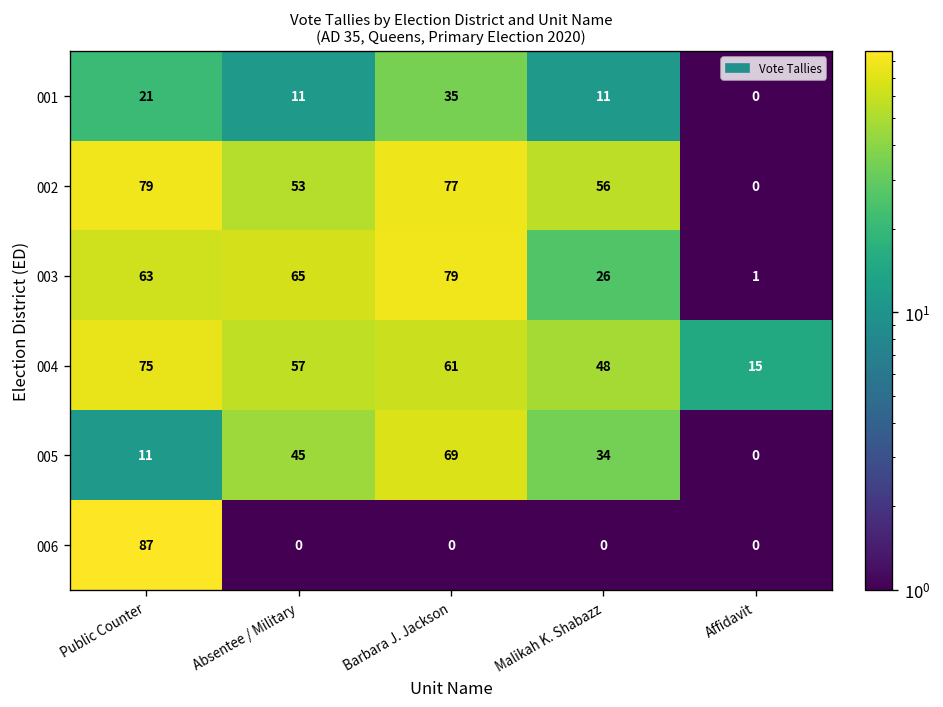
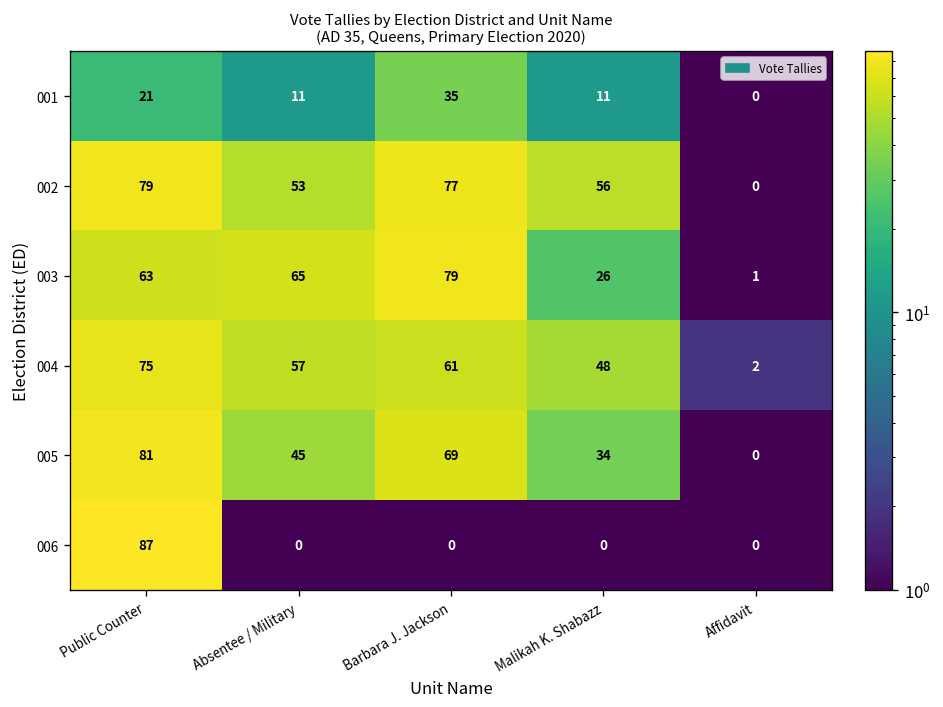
  {
    "001": {
      "Public Counter": 21,
      "Absentee / Military": 11,
      "Barbara J. Jackson": 35,
      "Malikah K. Shabazz": 11,
      "Affidavit": 0
    },
    "002": {
      "Public Counter": 79,
      "Absentee / Military": 53,
      "Barbara J. Jackson": 77,
      "Malikah K. Shabazz": 56,
      "Affidavit": 0
    },
    "003": {
      "Public Counter": 63,
      "Absentee / Military": 65,
      "Barbara J. Jackson": 79,
      "Malikah K. Shabazz": 26,
      "Affidavit": 1
    },
    "004": {
      "Public Counter": 75,
      "Absentee / Military": 57,
      "Barbara J. Jackson": 61,
      "Malikah K. Shabazz": 48,
-     "Affidavit": 15
+     "Affidavit": 2
    },
    "005": {
-     "Public Counter": 11,
+     "Public Counter": 81,
      "Absentee / Military": 45,
      "Barbara J. Jackson": 69,
      "Malikah K. Shabazz": 34,
      "Affidavit": 0
    },
    "006": {
      "Public Counter": 87,
      "Absentee / Military": 0,
      "Barbara J. Jackson": 0,
      "Malikah K. Shabazz": 0,
      "Affidavit": 0
    }
  }
